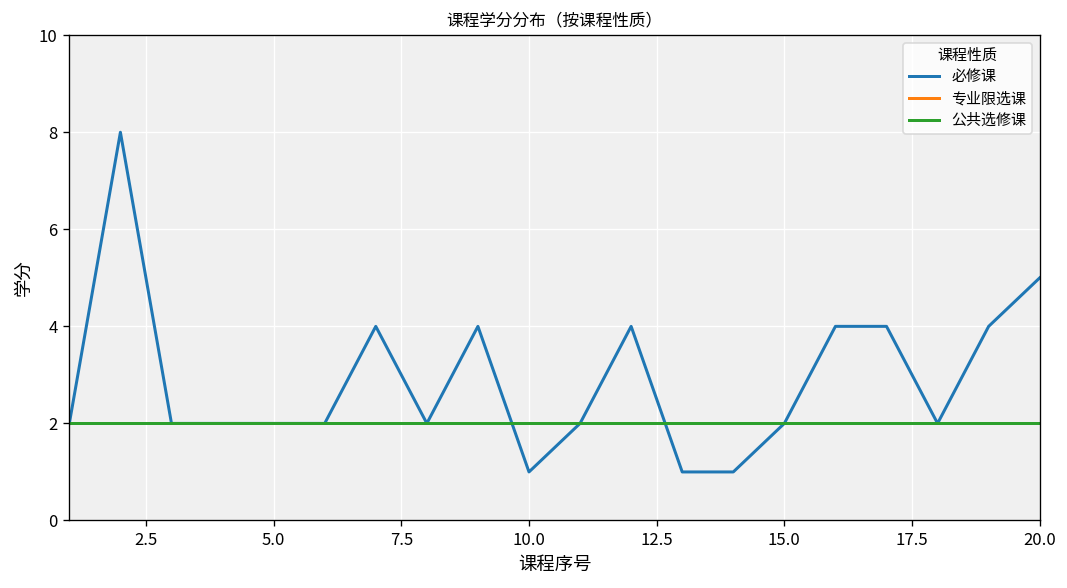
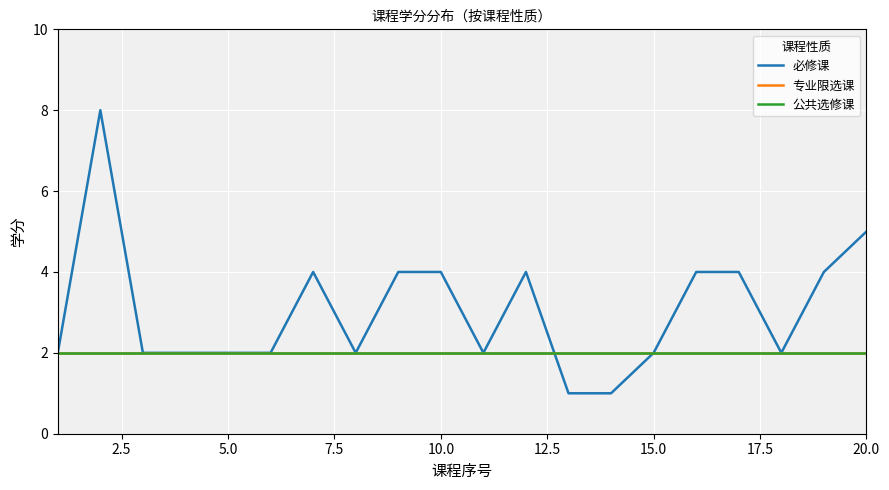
  {
    "必修课": {
-     "10.0": 1,
+     "10.0": 4,
      "20.0": 5
    },
    "公共选修课": {
      "10.0": 2,
      "20.0": 2
    }
  }
